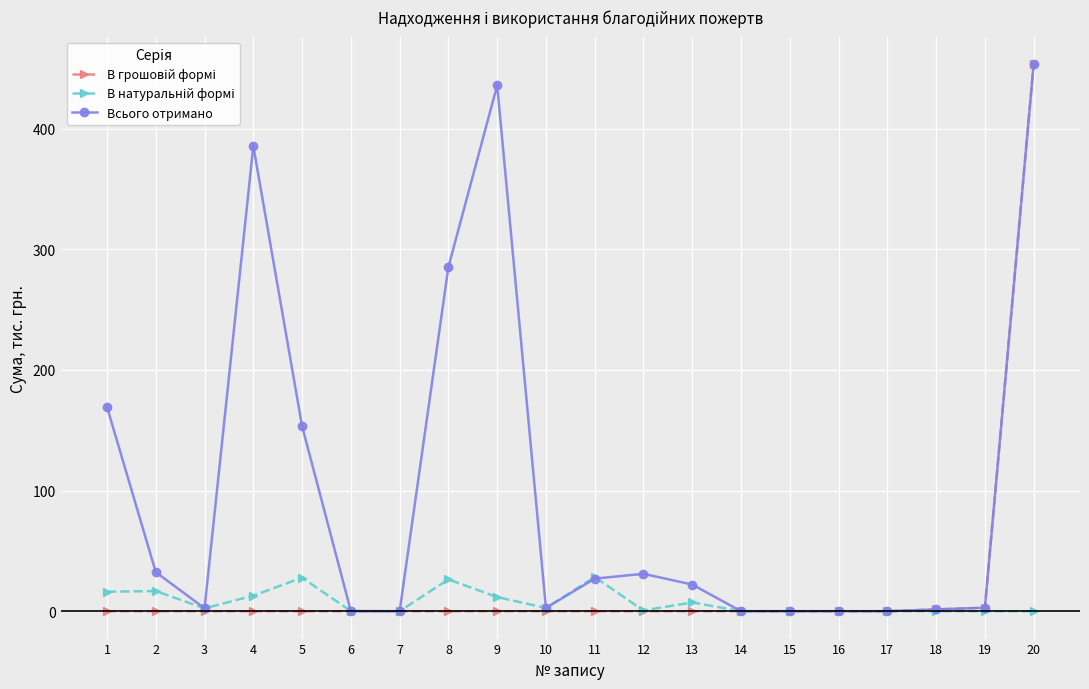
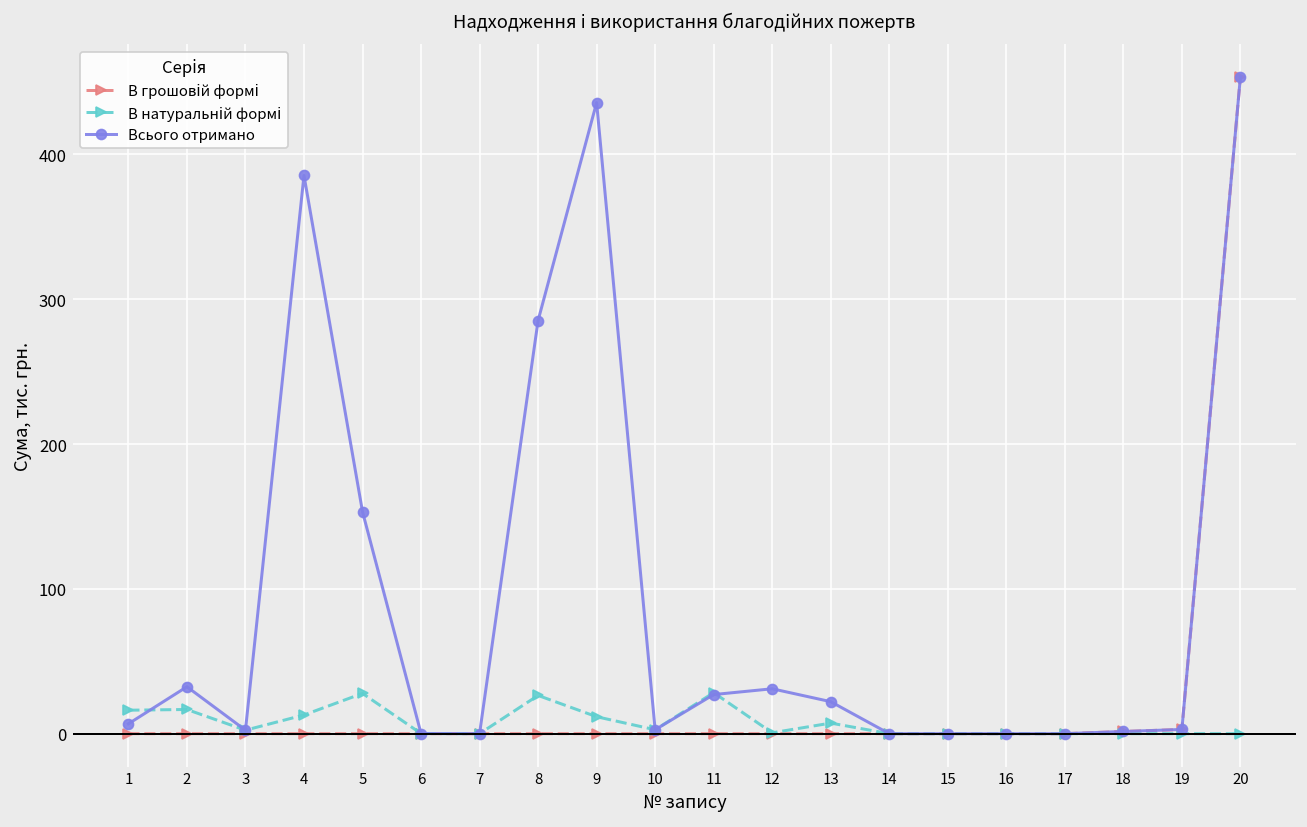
  {
    "В грошовій формі": {
      "1": 0,
      "2": 0,
      "3": 0,
      "4": 0,
      "5": 0,
      "8": 0,
      "9": 0,
      "10": 0,
      "11": 0,
      "13": 0
    },
    "В натуральній формі": {
      "1": 16,
      "2": 17,
      "4": 13,
      "5": 28,
      "8": 26,
      "9": 12,
      "13": 7,
      "19": 0,
      "20": 0
    },
    "Всього отримано": {
-     "1": 169,
+     "1": 7,
      "2": 32,
      "4": 386,
      "5": 153,
      "8": 285,
      "9": 436,
      "12": 31,
      "13": 22
    }
  }
